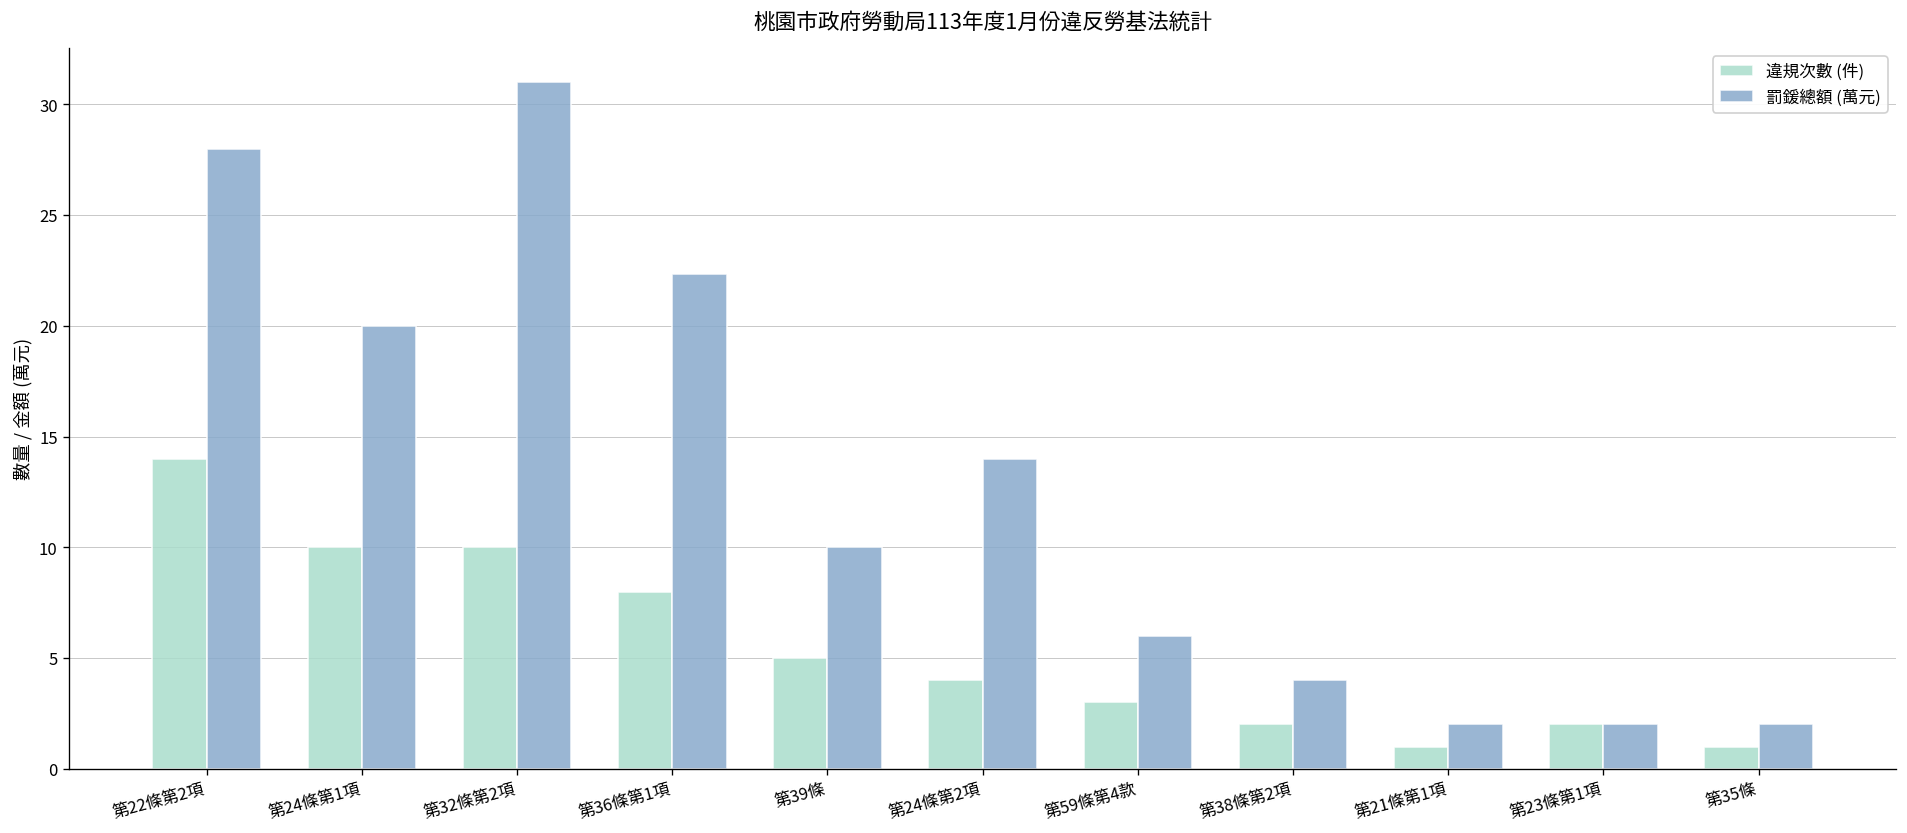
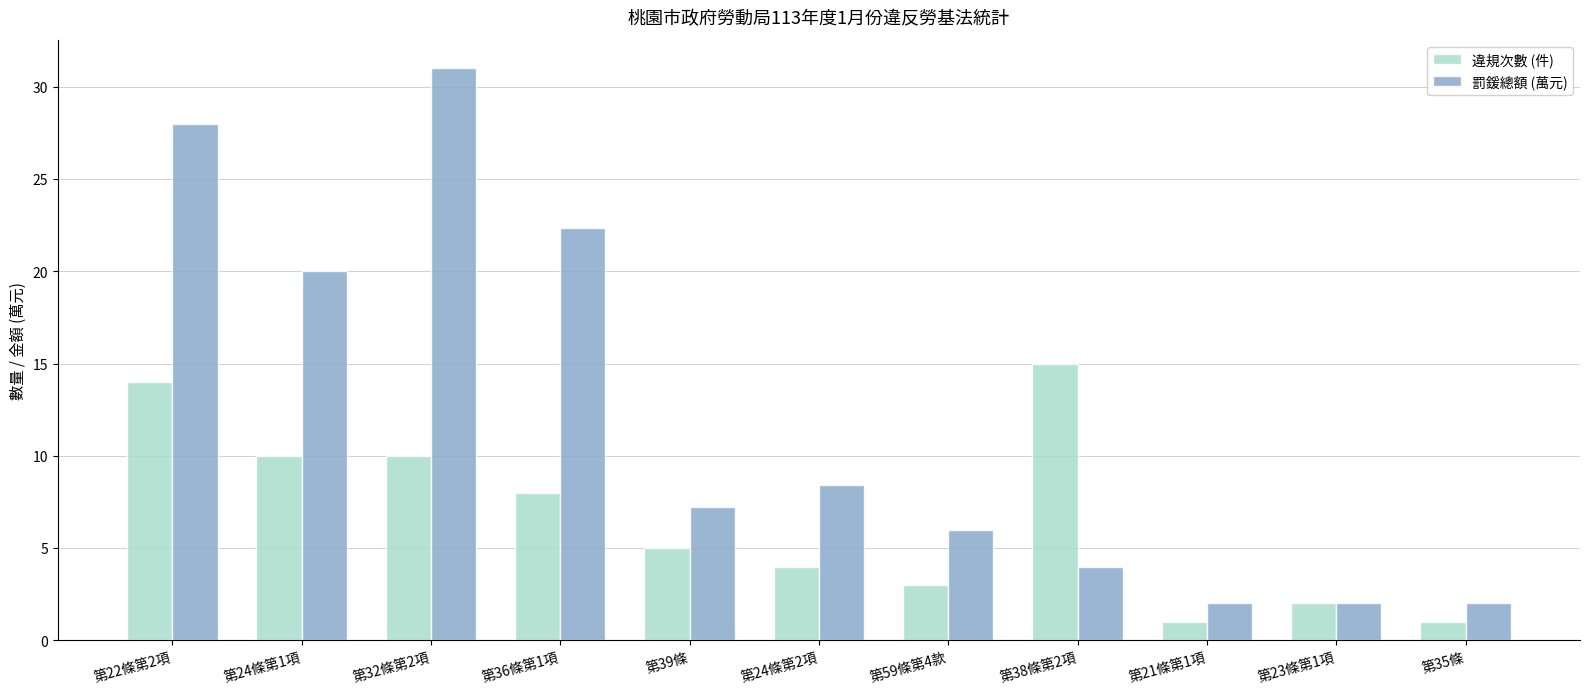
  {
    "違規次數 (件)": {
      "第22條第2項": 14,
      "第24條第1項": 10,
      "第32條第2項": 10,
      "第36條第1項": 8,
      "第39條": 5,
      "第24條第2項": 4,
      "第59條第4款": 3,
-     "第38條第2項": 2,
+     "第38條第2項": 15,
      "第21條第1項": 1,
      "第23條第1項": 2,
      "第35條": 1
    },
    "罰鍰總額 (萬元)": {
      "第22條第2項": 28.0,
      "第24條第1項": 20.0,
      "第32條第2項": 31.0,
      "第36條第1項": 22.3,
-     "第39條": 10.0,
-     "第24條第2項": 14.0,
+     "第39條": 7.2,
+     "第24條第2項": 8.4,
      "第59條第4款": 6.0,
      "第38條第2項": 4.0,
      "第21條第1項": 2.0,
      "第23條第1項": 2.0,
      "第35條": 2.0
    }
  }
